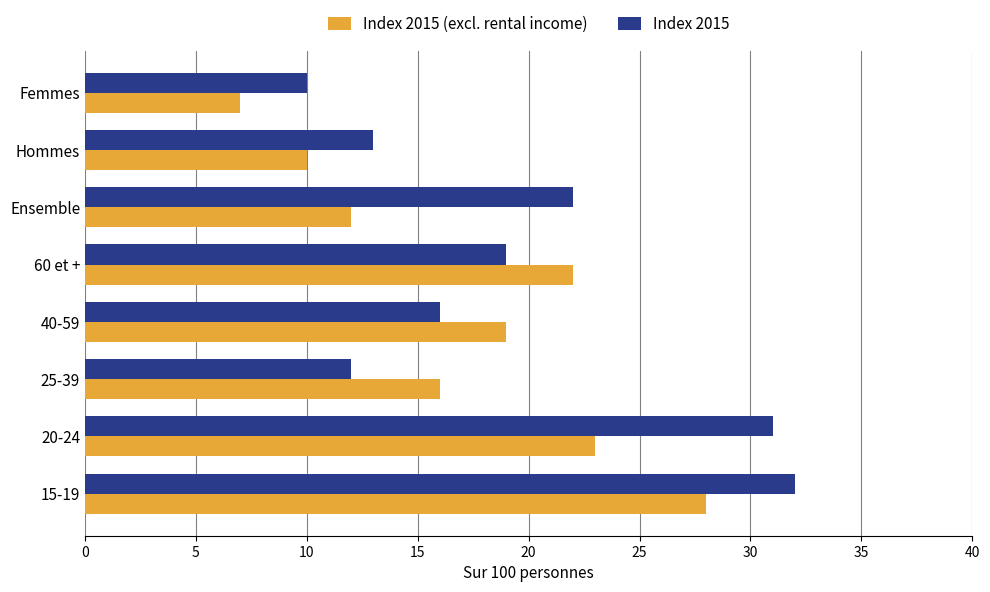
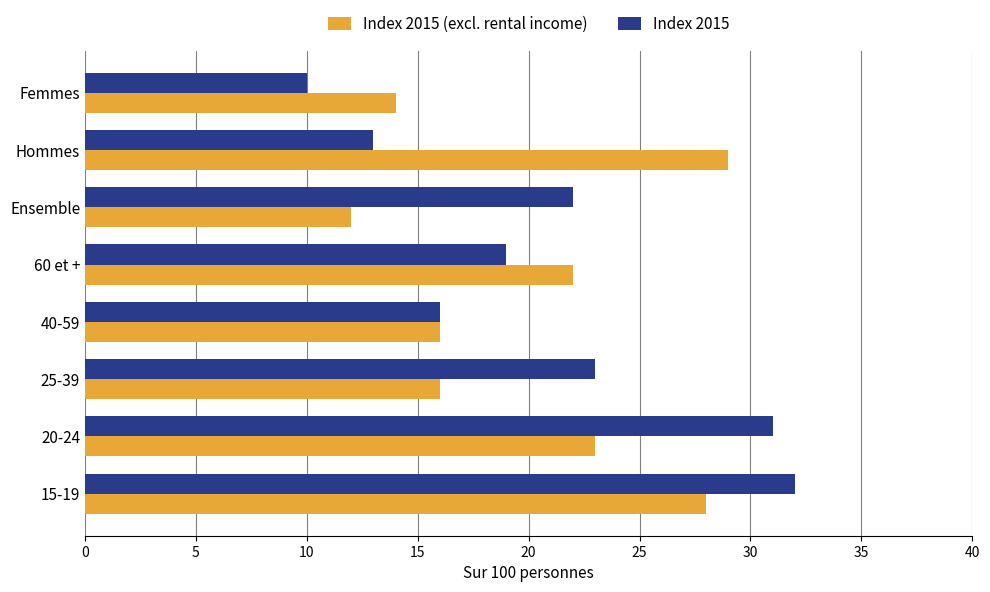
  {
    "Index 2015 (excl. rental income)": {
-     "Femmes": 7,
-     "Hommes": 10,
+     "Femmes": 14,
+     "Hommes": 29,
      "Ensemble": 12,
      "60 et +": 22,
-     "40-59": 19,
+     "40-59": 16,
      "25-39": 16,
      "20-24": 23,
      "15-19": 28
    },
    "Index 2015": {
      "Femmes": 10,
      "Hommes": 13,
      "Ensemble": 22,
      "60 et +": 19,
      "40-59": 16,
-     "25-39": 12,
+     "25-39": 23,
      "20-24": 31,
      "15-19": 32
    }
  }
